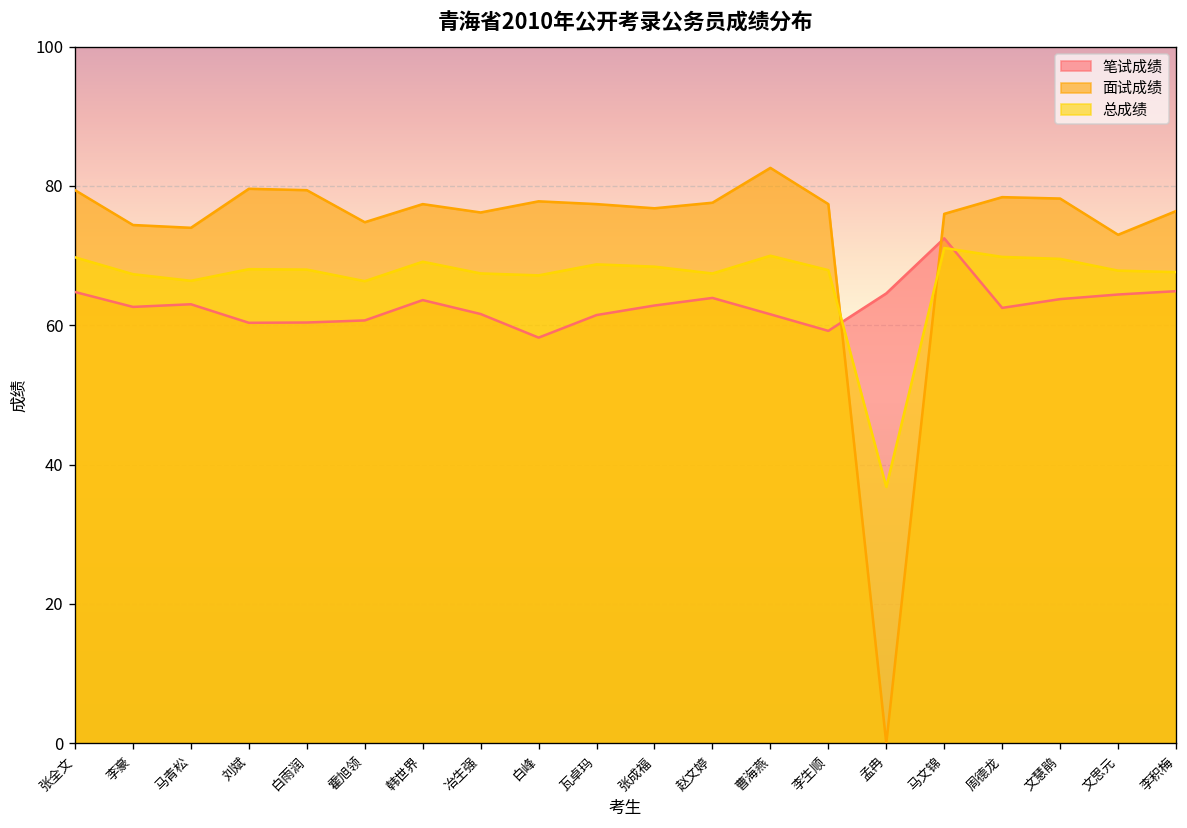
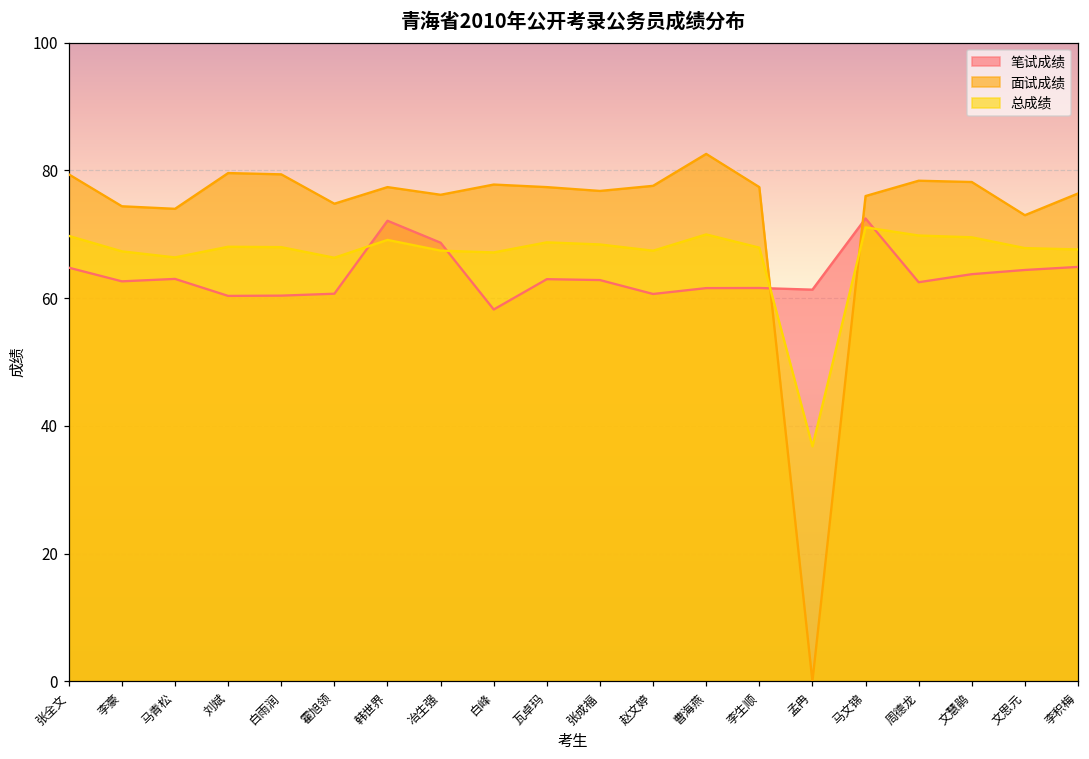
  {
    "笔试成绩": {
      "张全文": 65,
      "李豪": 63,
      "马青松": 63,
      "刘斌": 60,
      "白雨润": 60,
      "霍旭领": 61,
-     "韩世界": 64,
-     "冶生强": 62,
+     "韩世界": 72,
+     "冶生强": 69,
      "白峰": 58,
-     "瓦卓玛": 61,
+     "瓦卓玛": 63,
      "张成福": 63,
-     "赵文婷": 64,
+     "赵文婷": 61,
      "曹海燕": 62,
-     "李生顺": 59,
-     "孟冉": 65,
+     "李生顺": 62,
+     "孟冉": 61,
      "马文锦": 72,
      "周德龙": 63,
      "文慧鹃": 64,
      "文思元": 64,
      "李积梅": 65
    }
  }
